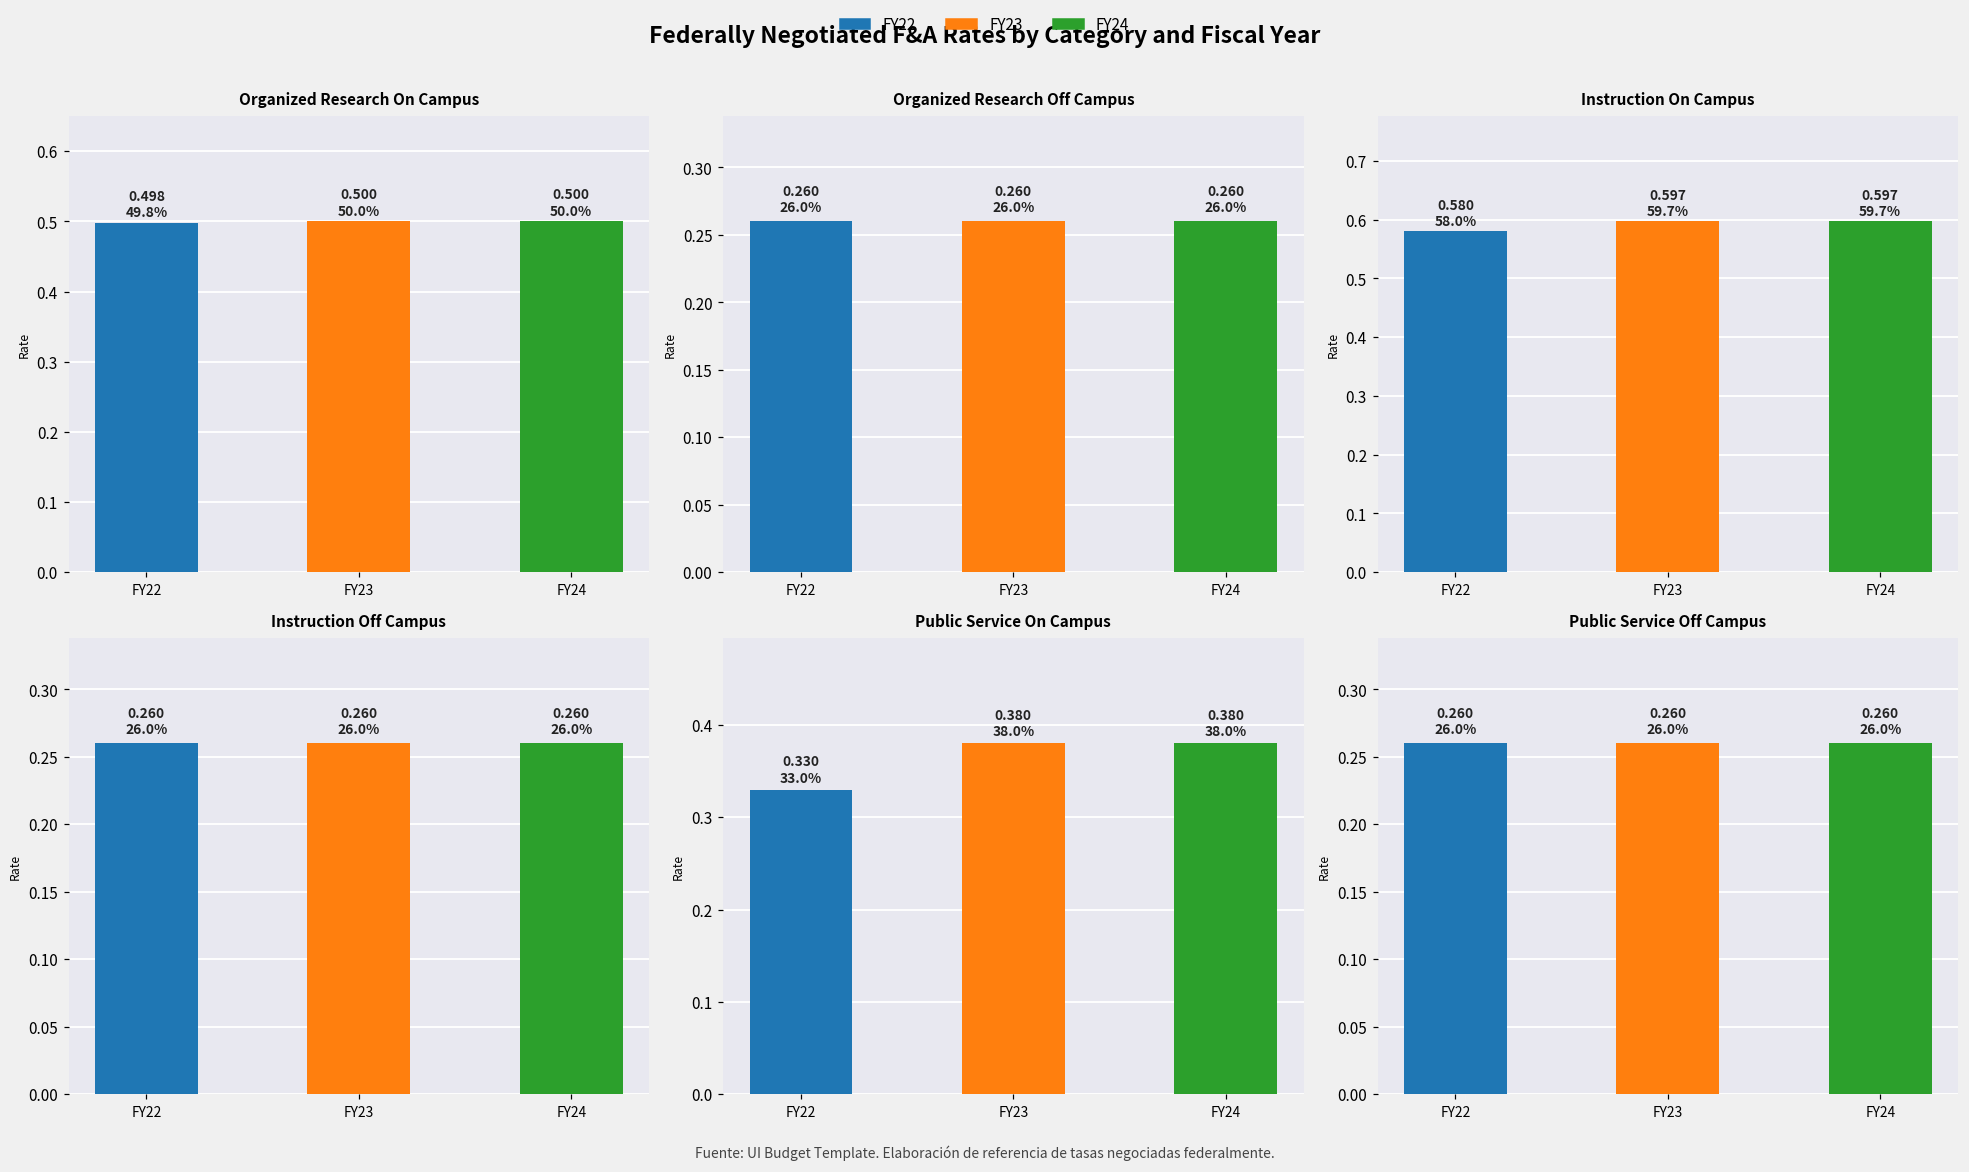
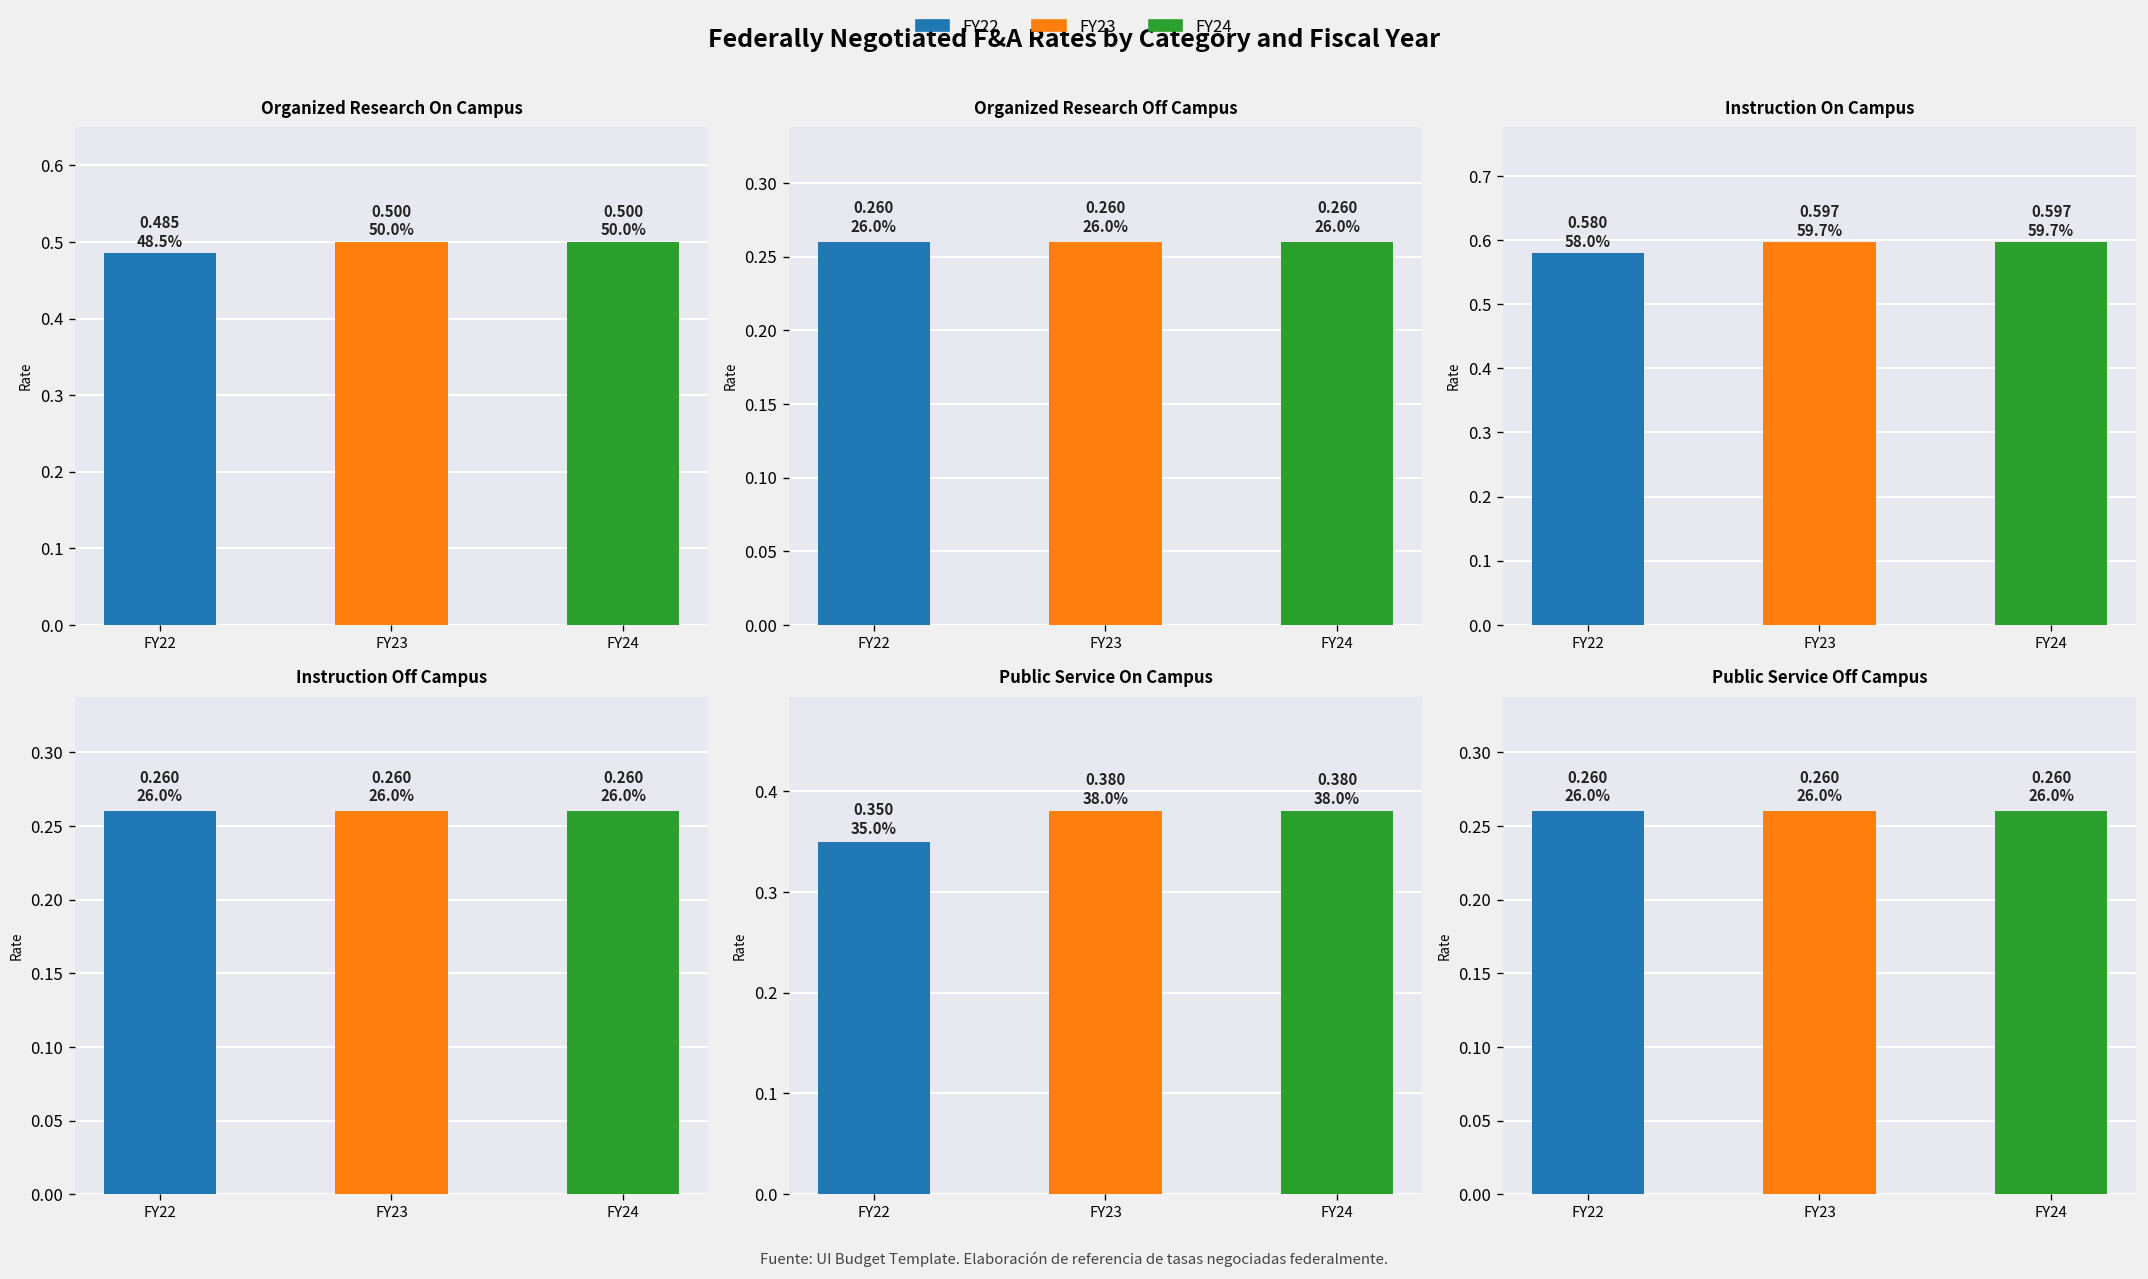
  {
    "Organized Research On Campus": {
-     "FY22": "0.498 49.8%",
+     "FY22": "0.485 48.5%",
      "FY23": "0.500",
      "FY24": "0.500"
    },
    "Organized Research Off Campus": {
      "FY22": "0.260",
      "FY23": "0.260",
      "FY24": "0.260"
    },
    "Instruction On Campus": {
      "FY22": "0.580",
      "FY23": "0.597",
      "FY24": "0.597"
    },
    "Instruction Off Campus": {
      "FY22": "0.260",
      "FY23": "0.260",
      "FY24": "0.260"
    },
    "Public Service On Campus": {
-     "FY22": "0.330 33.0%",
+     "FY22": "0.350 35.0%",
      "FY23": "0.380",
      "FY24": "0.380"
    },
    "Public Service Off Campus": {
      "FY22": "0.260",
      "FY23": "0.260",
      "FY24": "0.260"
    }
  }
